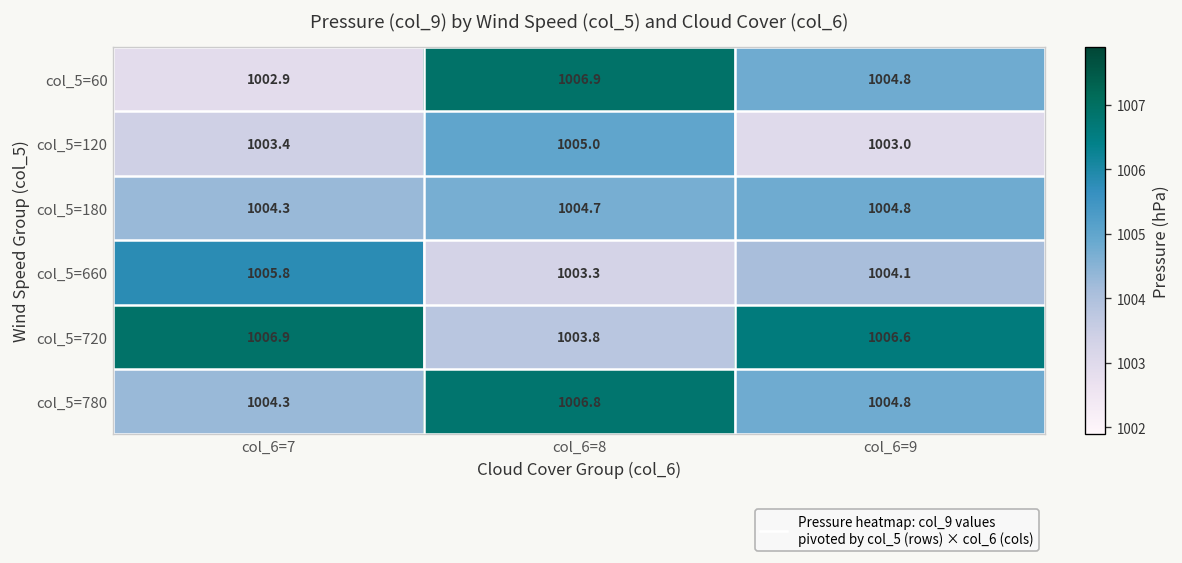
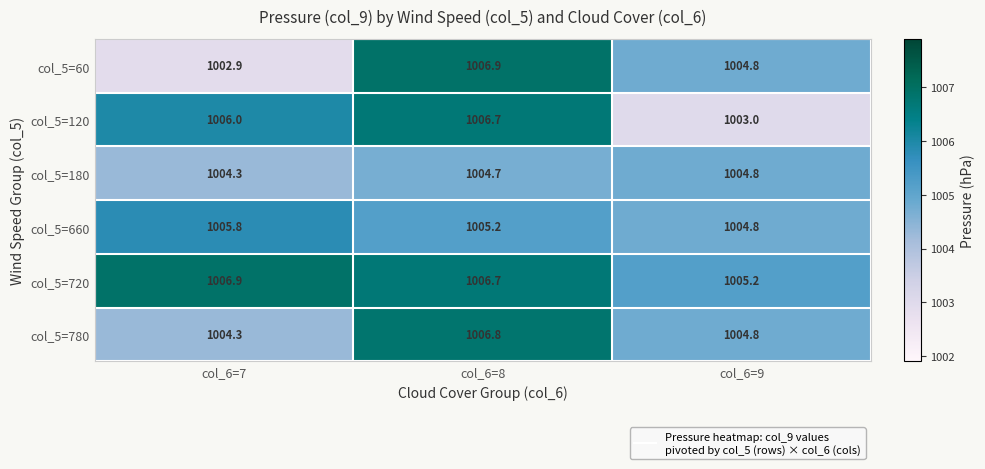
  {
    "col_5=60": {
      "col_6=7": 1002.9,
      "col_6=8": 1006.9,
      "col_6=9": 1004.8
    },
    "col_5=120": {
-     "col_6=7": 1003.4,
-     "col_6=8": 1005.0,
+     "col_6=7": 1006.0,
+     "col_6=8": 1006.7,
      "col_6=9": 1003.0
    },
    "col_5=180": {
      "col_6=7": 1004.3,
      "col_6=8": 1004.7,
      "col_6=9": 1004.8
    },
    "col_5=660": {
      "col_6=7": 1005.8,
-     "col_6=8": 1003.3,
-     "col_6=9": 1004.1
+     "col_6=8": 1005.2,
+     "col_6=9": 1004.8
    },
    "col_5=720": {
      "col_6=7": 1006.9,
-     "col_6=8": 1003.8,
-     "col_6=9": 1006.6
+     "col_6=8": 1006.7,
+     "col_6=9": 1005.2
    },
    "col_5=780": {
      "col_6=7": 1004.3,
      "col_6=8": 1006.8,
      "col_6=9": 1004.8
    }
  }
